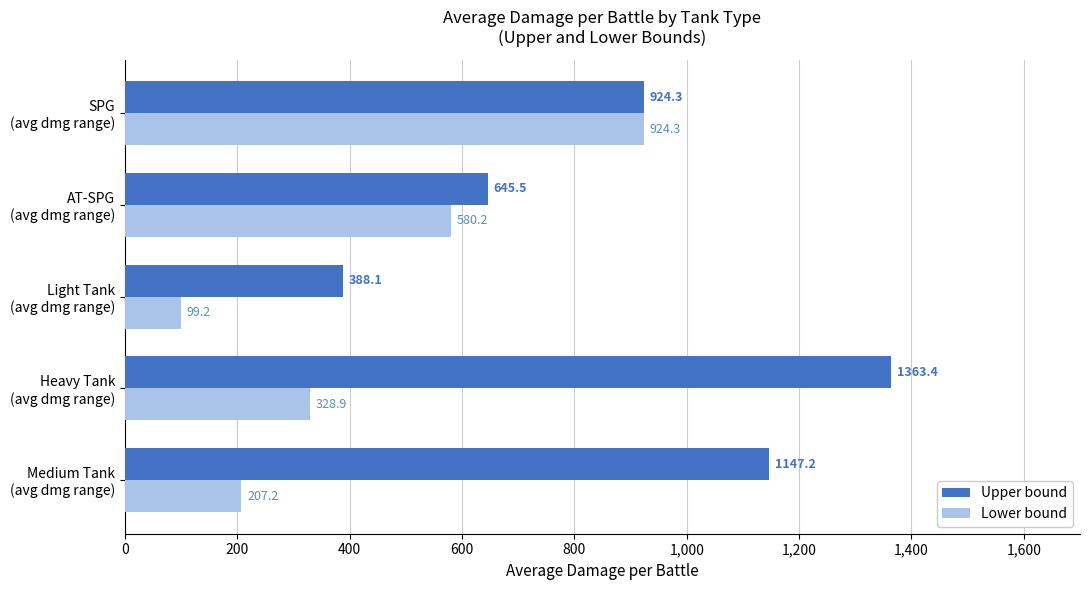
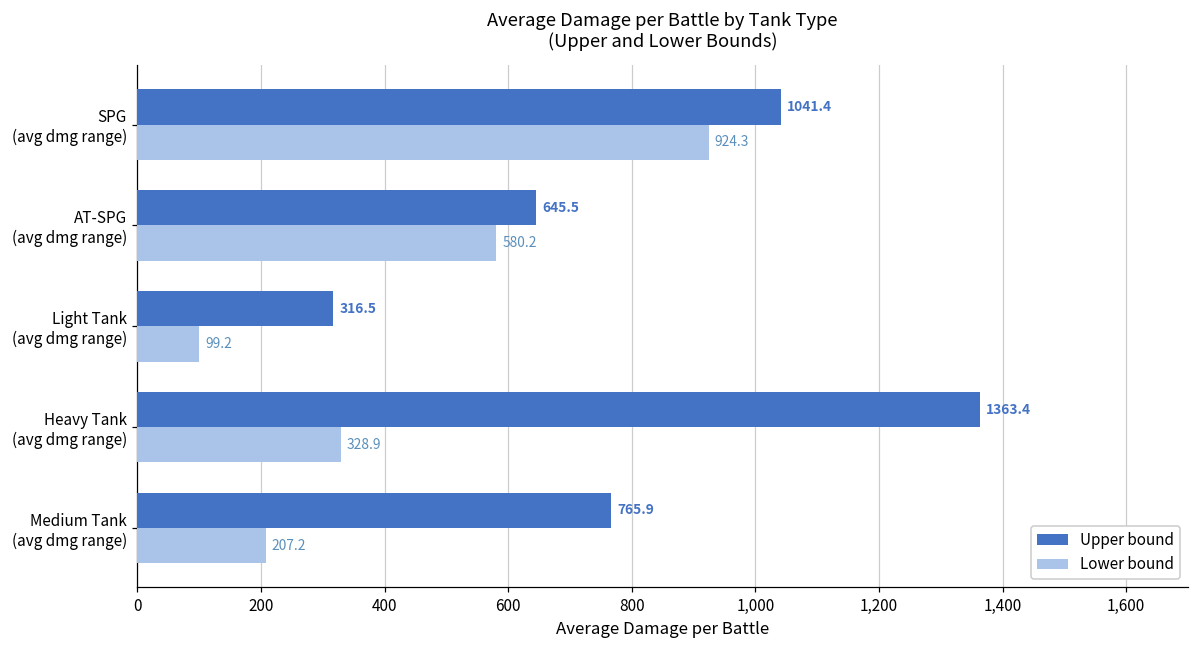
  {
    "Upper bound": {
-     "SPG (avg dmg range)": 924.3,
+     "SPG (avg dmg range)": 1041.4,
      "AT-SPG (avg dmg range)": 645.5,
-     "Light Tank (avg dmg range)": 388.1,
+     "Light Tank (avg dmg range)": 316.5,
      "Heavy Tank (avg dmg range)": 1363.4,
-     "Medium Tank (avg dmg range)": 1147.2
+     "Medium Tank (avg dmg range)": 765.9
    },
    "Lower bound": {
      "SPG (avg dmg range)": 924.3,
      "AT-SPG (avg dmg range)": 580.2,
      "Light Tank (avg dmg range)": 99.2,
      "Heavy Tank (avg dmg range)": 328.9,
      "Medium Tank (avg dmg range)": 207.2
    }
  }
